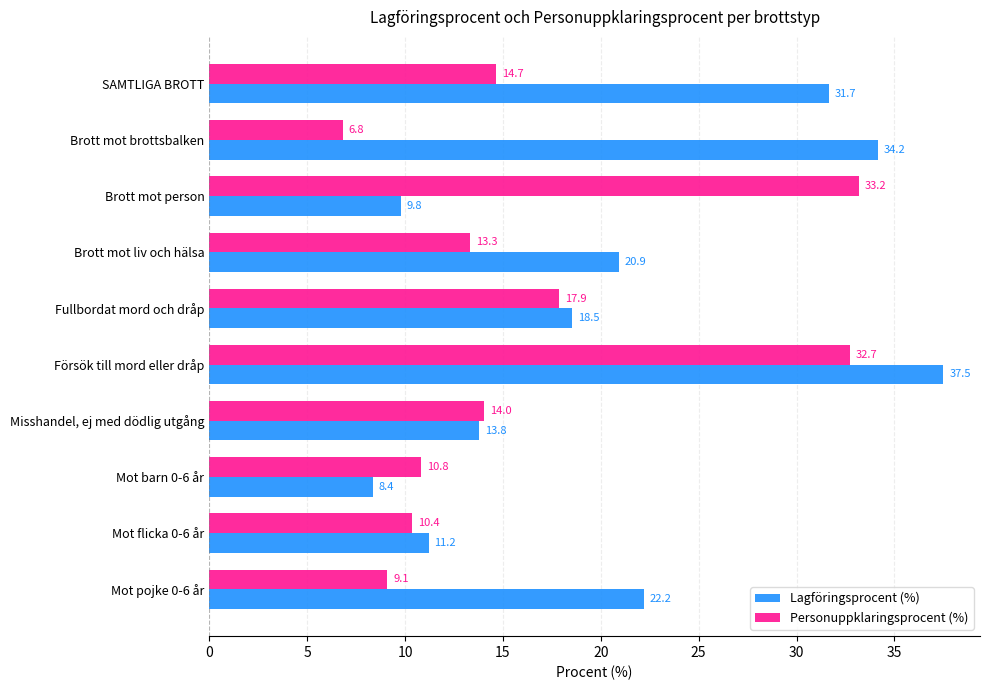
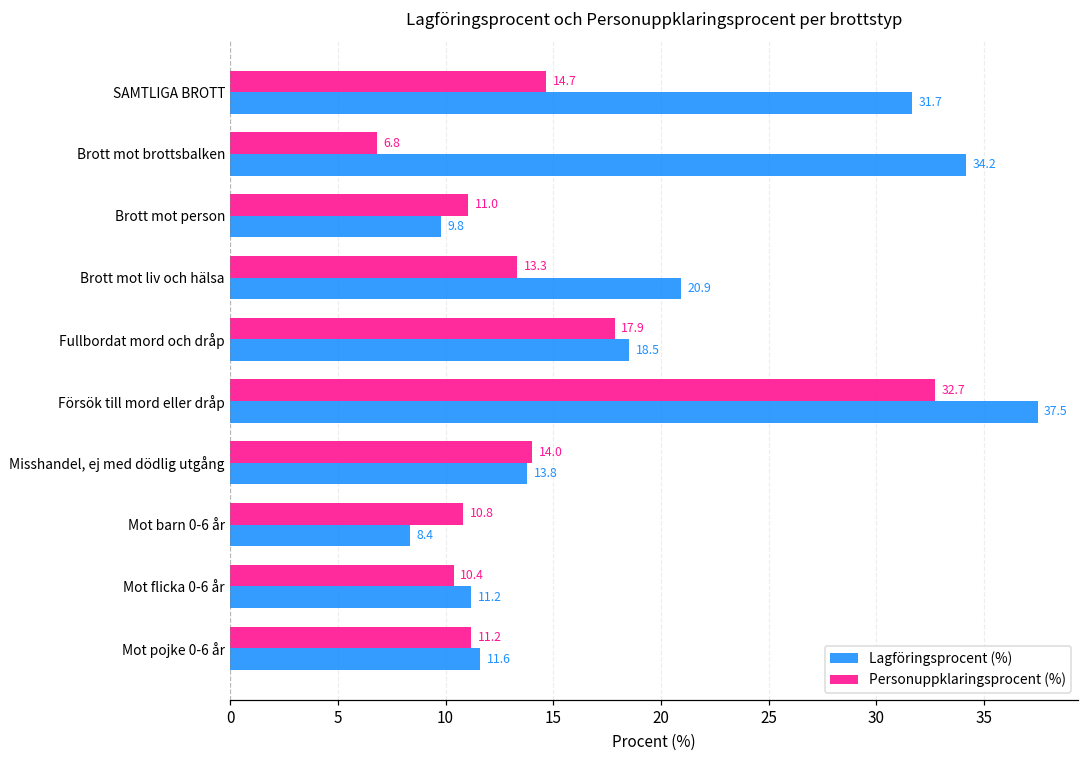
  {
    "Lagföringsprocent (%)": {
      "SAMTLIGA BROTT": 31.7,
      "Brott mot brottsbalken": 34.2,
      "Brott mot person": 9.8,
      "Brott mot liv och hälsa": 20.9,
      "Fullbordat mord och dråp": 18.5,
      "Försök till mord eller dråp": 37.5,
      "Misshandel, ej med dödlig utgång": 13.8,
      "Mot barn 0-6 år": 8.4,
      "Mot flicka 0-6 år": 11.2,
-     "Mot pojke 0-6 år": 22.2
+     "Mot pojke 0-6 år": 11.6
    },
    "Personuppklaringsprocent (%)": {
      "SAMTLIGA BROTT": 14.7,
      "Brott mot brottsbalken": 6.8,
-     "Brott mot person": 33.2,
+     "Brott mot person": 11.0,
      "Brott mot liv och hälsa": 13.3,
      "Fullbordat mord och dråp": 17.9,
      "Försök till mord eller dråp": 32.7,
      "Misshandel, ej med dödlig utgång": 14.0,
      "Mot barn 0-6 år": 10.8,
      "Mot flicka 0-6 år": 10.4,
-     "Mot pojke 0-6 år": 9.1
+     "Mot pojke 0-6 år": 11.2
    }
  }
